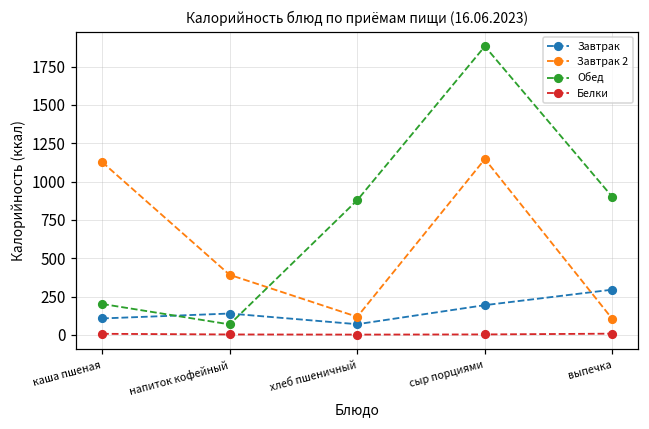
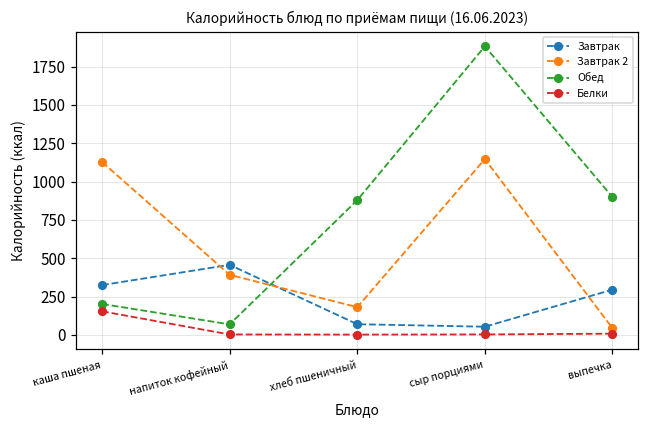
  {
    "Завтрак": {
-     "каша пшеная": 110,
-     "напиток кофейный": 140,
+     "каша пшеная": 330,
+     "напиток кофейный": 460,
      "хлеб пшеничный": 70,
-     "сыр порциями": 190,
+     "сыр порциями": 50,
      "выпечка": 300
    },
    "Завтрак 2": {
      "каша пшеная": 1130,
      "напиток кофейный": 390,
-     "хлеб пшеничный": 120,
+     "хлеб пшеничный": 180,
      "сыр порциями": 1150,
-     "выпечка": 100
+     "выпечка": 40
    },
    "Обед": {
      "каша пшеная": 200,
      "напиток кофейный": 70,
      "хлеб пшеничный": 880,
      "сыр порциями": 1880,
      "выпечка": 900
    },
    "Белки": {
-     "каша пшеная": 10,
+     "каша пшеная": 150,
      "напиток кофейный": 0,
      "хлеб пшеничный": 0,
      "сыр порциями": 0,
      "выпечка": 10
    }
  }
